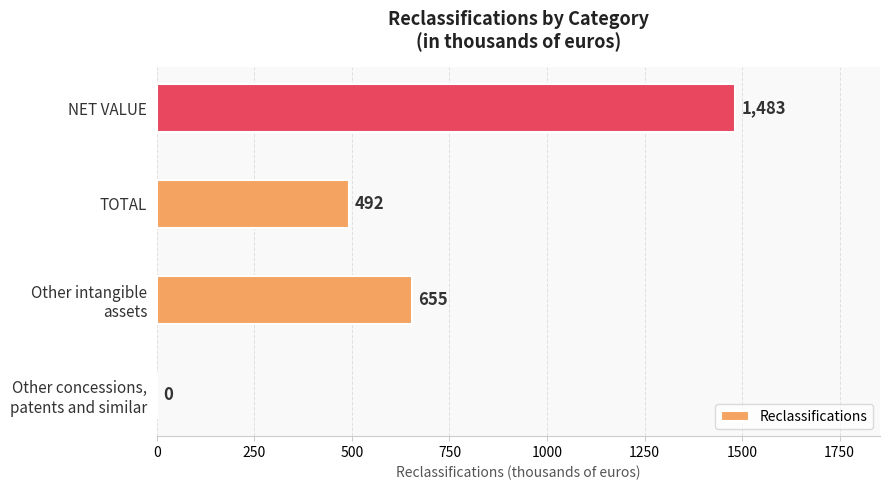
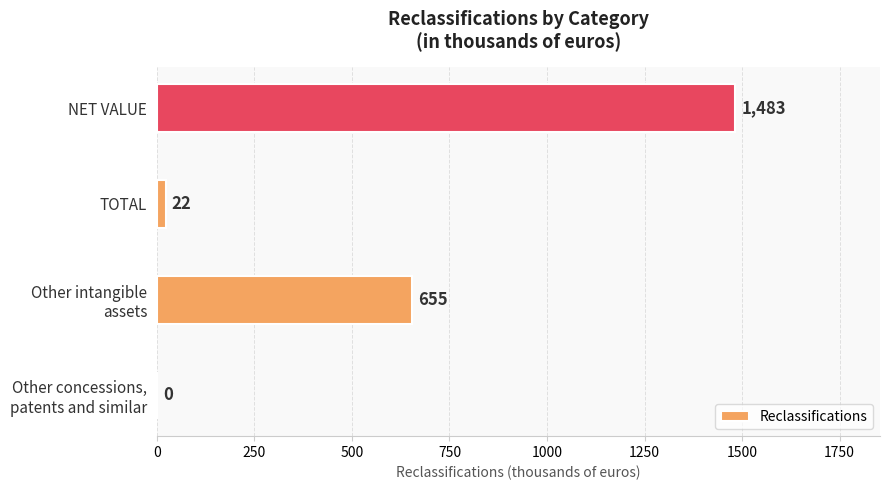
  {
    "NET VALUE": "1,483",
-   "TOTAL": "492",
+   "TOTAL": "22",
    "Other intangible assets": "655",
    "Other concessions, patents and similar": "0"
  }
